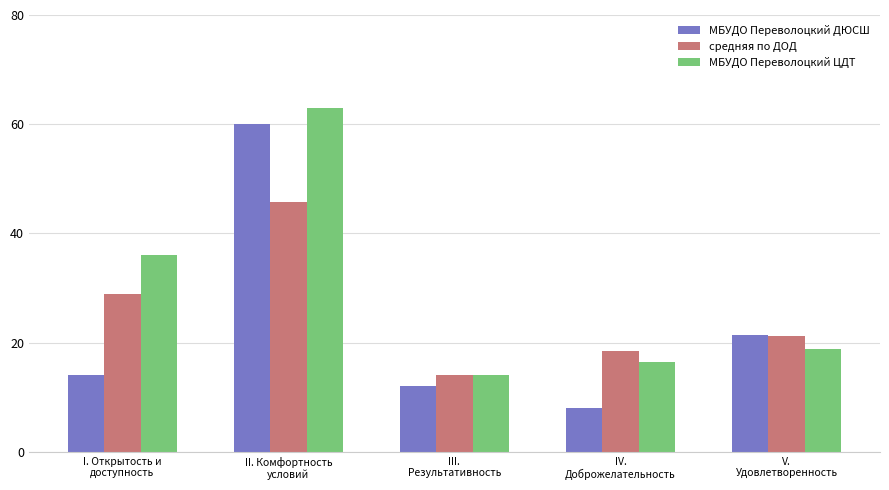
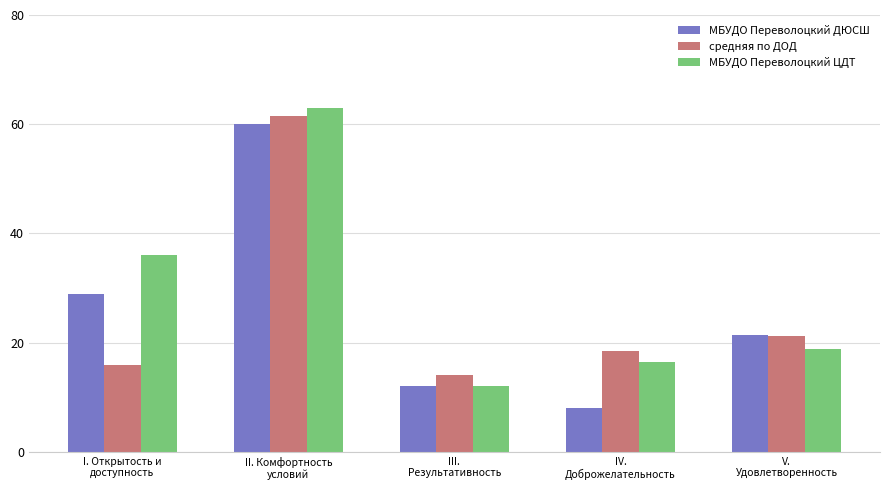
  {
    "МБУДО Переволоцкий ДЮСШ": {
-     "I. Открытость и доступность": 14,
+     "I. Открытость и доступность": 29,
      "II. Комфортность условий": 60,
      "III. Результативность": 12,
      "IV. Доброжелательность": 8,
      "V. Удовлетворенность": 21
    },
    "средняя по ДОД": {
-     "I. Открытость и доступность": 29,
-     "II. Комфортность условий": 46,
+     "I. Открытость и доступность": 16,
+     "II. Комфортность условий": 62,
      "III. Результативность": 14,
      "IV. Доброжелательность": 19,
      "V. Удовлетворенность": 21
    },
    "МБУДО Переволоцкий ЦДТ": {
      "I. Открытость и доступность": 36,
      "II. Комфортность условий": 63,
-     "III. Результативность": 14,
+     "III. Результативность": 12,
      "IV. Доброжелательность": 17,
      "V. Удовлетворенность": 19
    }
  }
